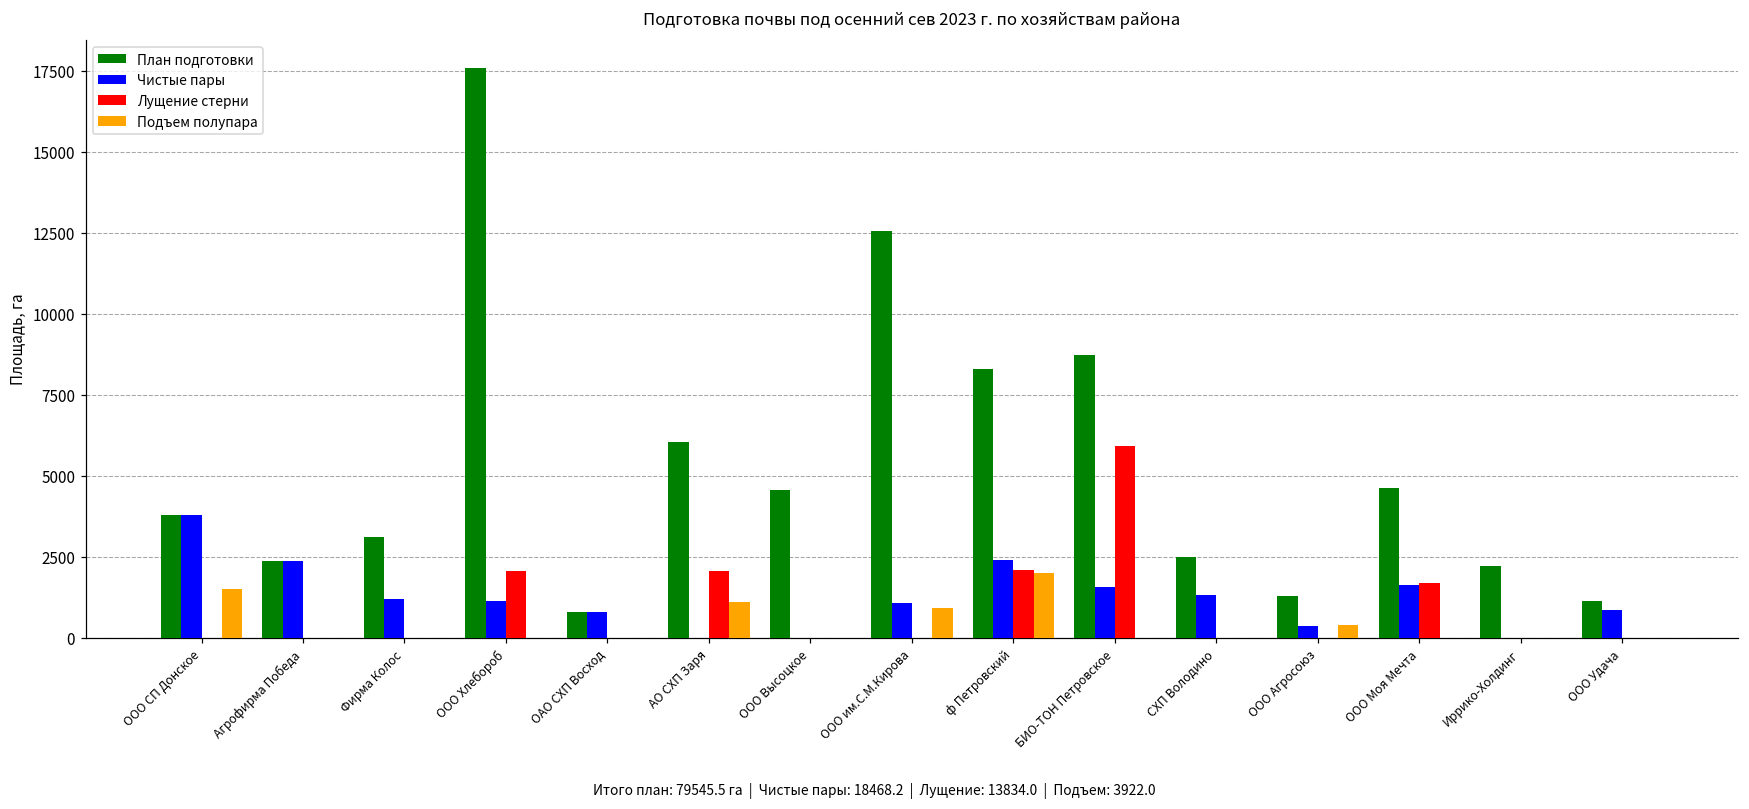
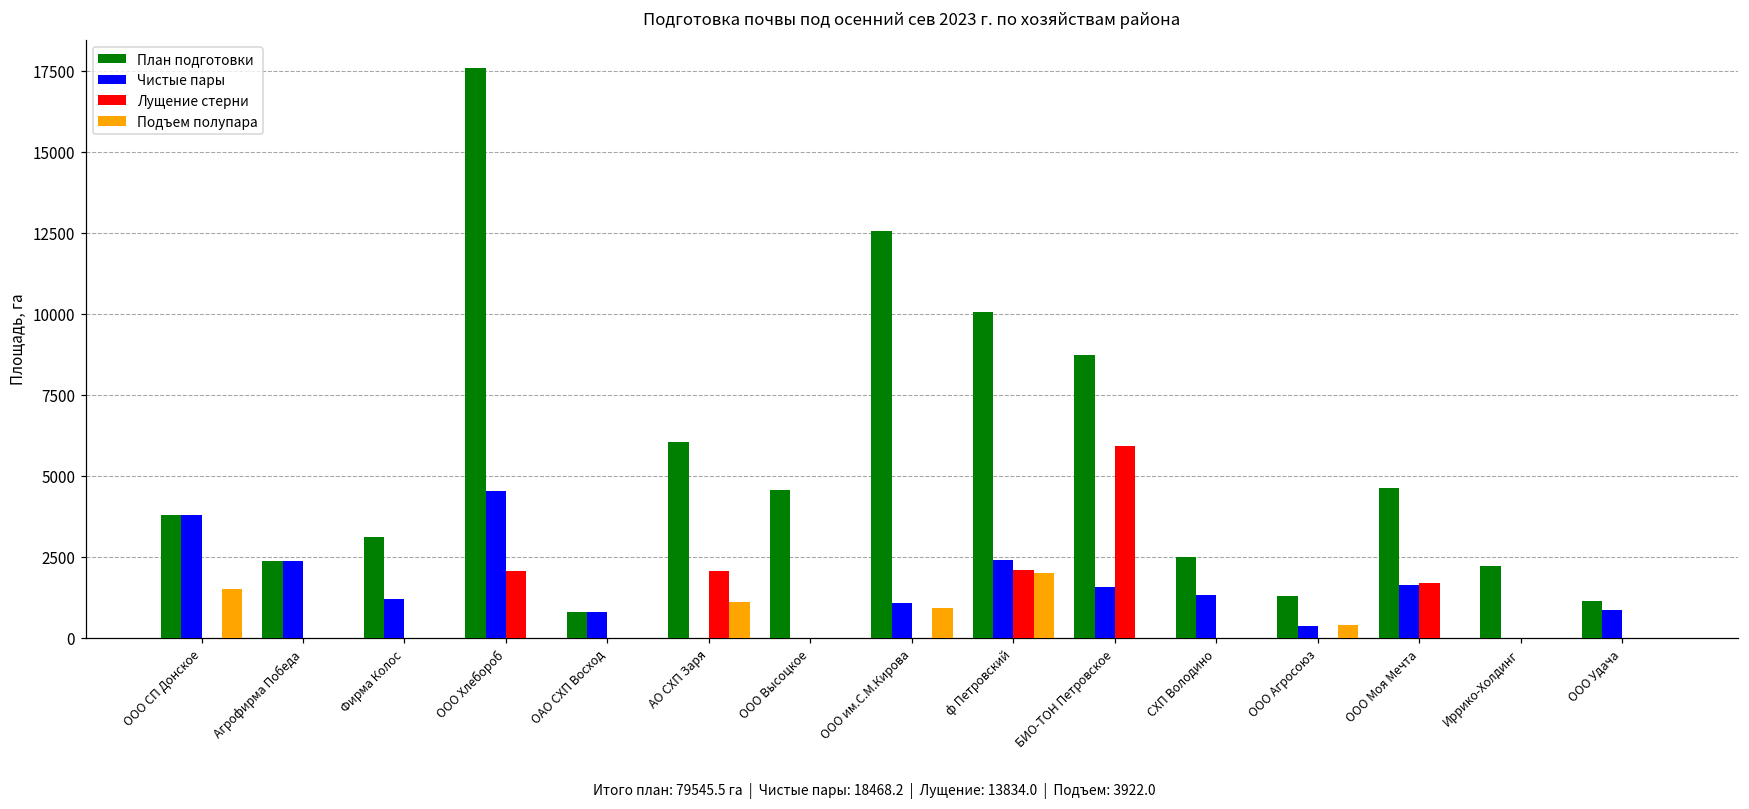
  {
    "План подготовки": {
      "ООО СП Донское": 3800,
      "Агрофирма Победа": 2400,
      "Фирма Колос": 3100,
      "ООО Хлебороб": 17600,
      "ОАО СХП Восход": 800,
      "АО СХП Заря": 6000,
      "ООО Высоцкое": 4600,
      "ООО им.С.М.Кирова": 12600,
-     "ф Петровский": 8300,
+     "ф Петровский": 10100,
      "БИО-ТОН Петровское": 8700,
      "СХП Володино": 2500,
      "ООО Агросоюз": 1300,
      "ООО Моя Мечта": 4600,
      "Иррико-Холдинг": 2200,
      "ООО Удача": 1100
    },
    "Чистые пары": {
      "ООО СП Донское": 3800,
      "Агрофирма Победа": 2400,
      "Фирма Колос": 1200,
-     "ООО Хлебороб": 1100,
+     "ООО Хлебороб": 4500,
      "ОАО СХП Восход": 800,
      "АО СХП Заря": 0,
      "ООО Высоцкое": 0,
      "ООО им.С.М.Кирова": 1100,
      "ф Петровский": 2400,
      "БИО-ТОН Петровское": 1600,
      "СХП Володино": 1300,
      "ООО Агросоюз": 400,
      "ООО Моя Мечта": 1600,
      "Иррико-Холдинг": 0,
      "ООО Удача": 900
    },
    "Лущение стерни": {
      "ООО СП Донское": 0,
      "Агрофирма Победа": 0,
      "Фирма Колос": 0,
      "ООО Хлебороб": 2100,
      "ОАО СХП Восход": 0,
      "АО СХП Заря": 2100,
      "ООО Высоцкое": 0,
      "ООО им.С.М.Кирова": 0,
      "ф Петровский": 2100,
      "БИО-ТОН Петровское": 5900,
      "СХП Володино": 0,
      "ООО Агросоюз": 0,
      "ООО Моя Мечта": 1700,
      "Иррико-Холдинг": 0,
      "ООО Удача": 0
    },
    "Подъем полупара": {
      "ООО СП Донское": 1500,
      "Агрофирма Победа": 0,
      "Фирма Колос": 0,
      "ООО Хлебороб": 0,
      "ОАО СХП Восход": 0,
      "АО СХП Заря": 1100,
      "ООО Высоцкое": 0,
      "ООО им.С.М.Кирова": 900,
      "ф Петровский": 2000,
      "БИО-ТОН Петровское": 0,
      "СХП Володино": 0,
      "ООО Агросоюз": 400,
      "ООО Моя Мечта": 0,
      "Иррико-Холдинг": 0,
      "ООО Удача": 0
    }
  }
